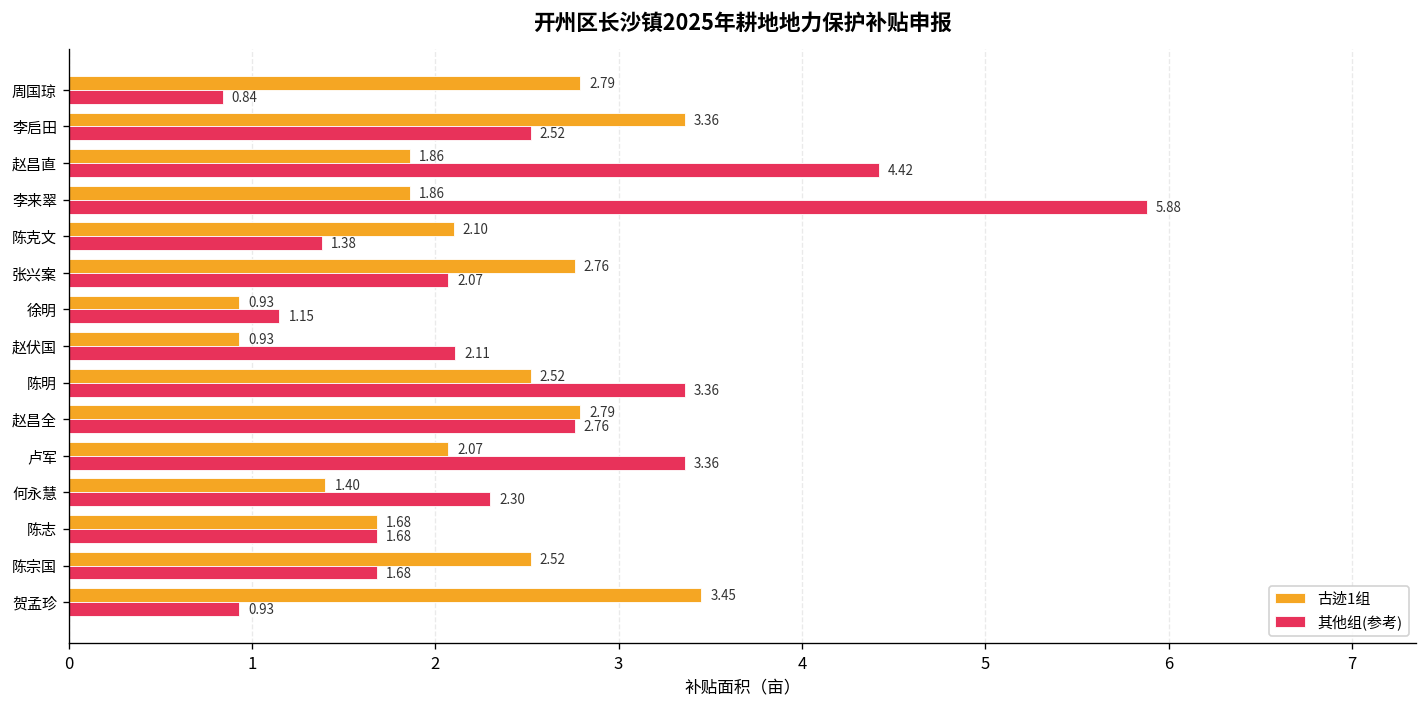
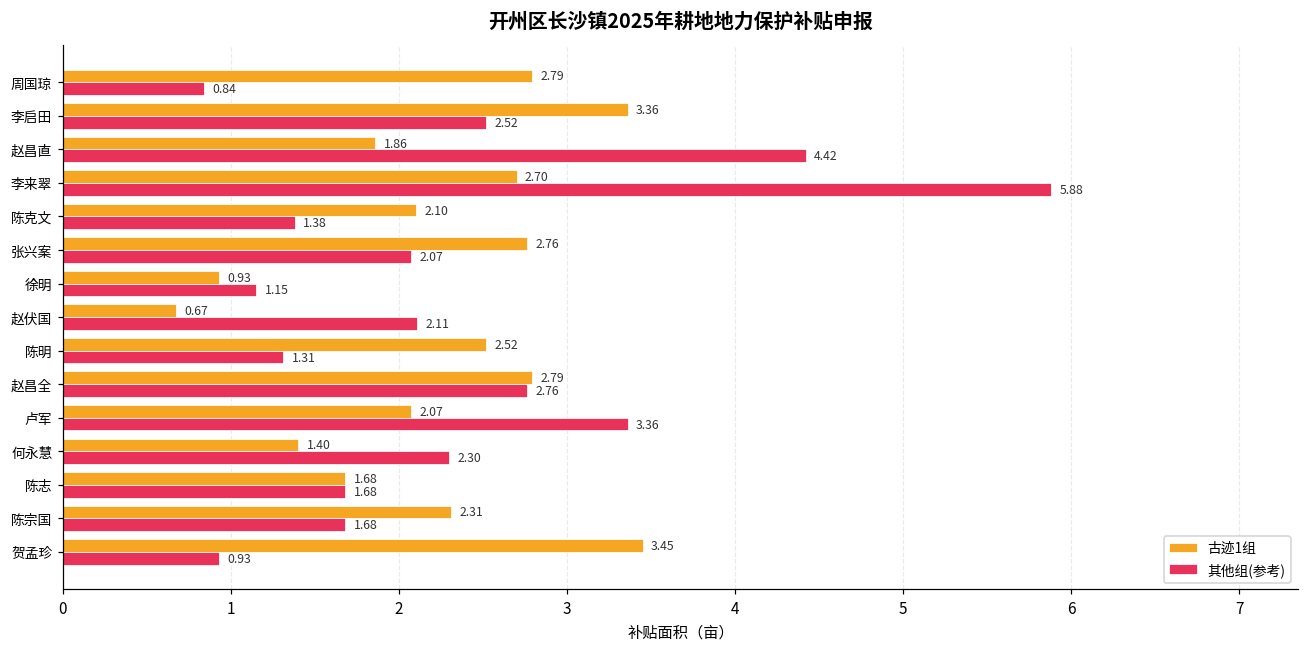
  {
    "古迹1组": {
      "周国琼": 2.79,
      "李启田": 3.36,
      "赵昌直": 1.86,
-     "李来翠": 1.86,
+     "李来翠": 2.70,
      "陈克文": 2.10,
      "张兴案": 2.76,
      "徐明": 0.93,
-     "赵伏国": 0.93,
+     "赵伏国": 0.67,
      "陈明": 2.52,
      "赵昌全": 2.79,
      "卢军": 2.07,
      "何永慧": 1.40,
      "陈志": 1.68,
-     "陈宗国": 2.52,
+     "陈宗国": 2.31,
      "贺孟珍": 3.45
    },
    "其他组(参考)": {
      "周国琼": 0.84,
      "李启田": 2.52,
      "赵昌直": 4.42,
      "李来翠": 5.88,
      "陈克文": 1.38,
      "张兴案": 2.07,
      "徐明": 1.15,
      "赵伏国": 2.11,
-     "陈明": 3.36,
+     "陈明": 1.31,
      "赵昌全": 2.76,
      "卢军": 3.36,
      "何永慧": 2.30,
      "陈志": 1.68,
      "陈宗国": 1.68,
      "贺孟珍": 0.93
    }
  }
